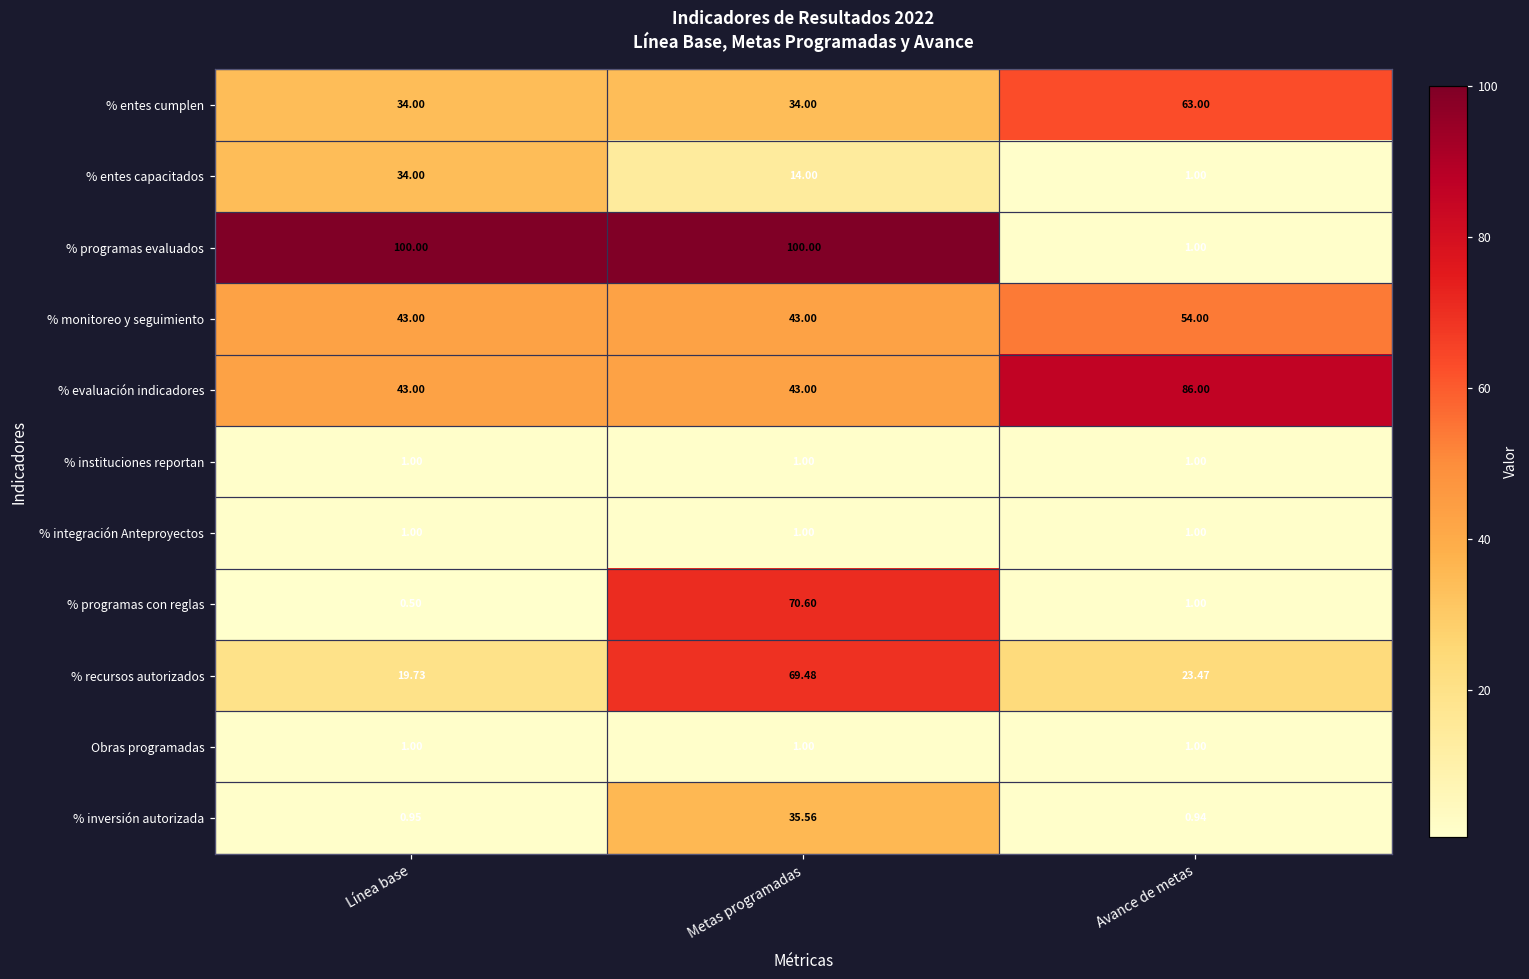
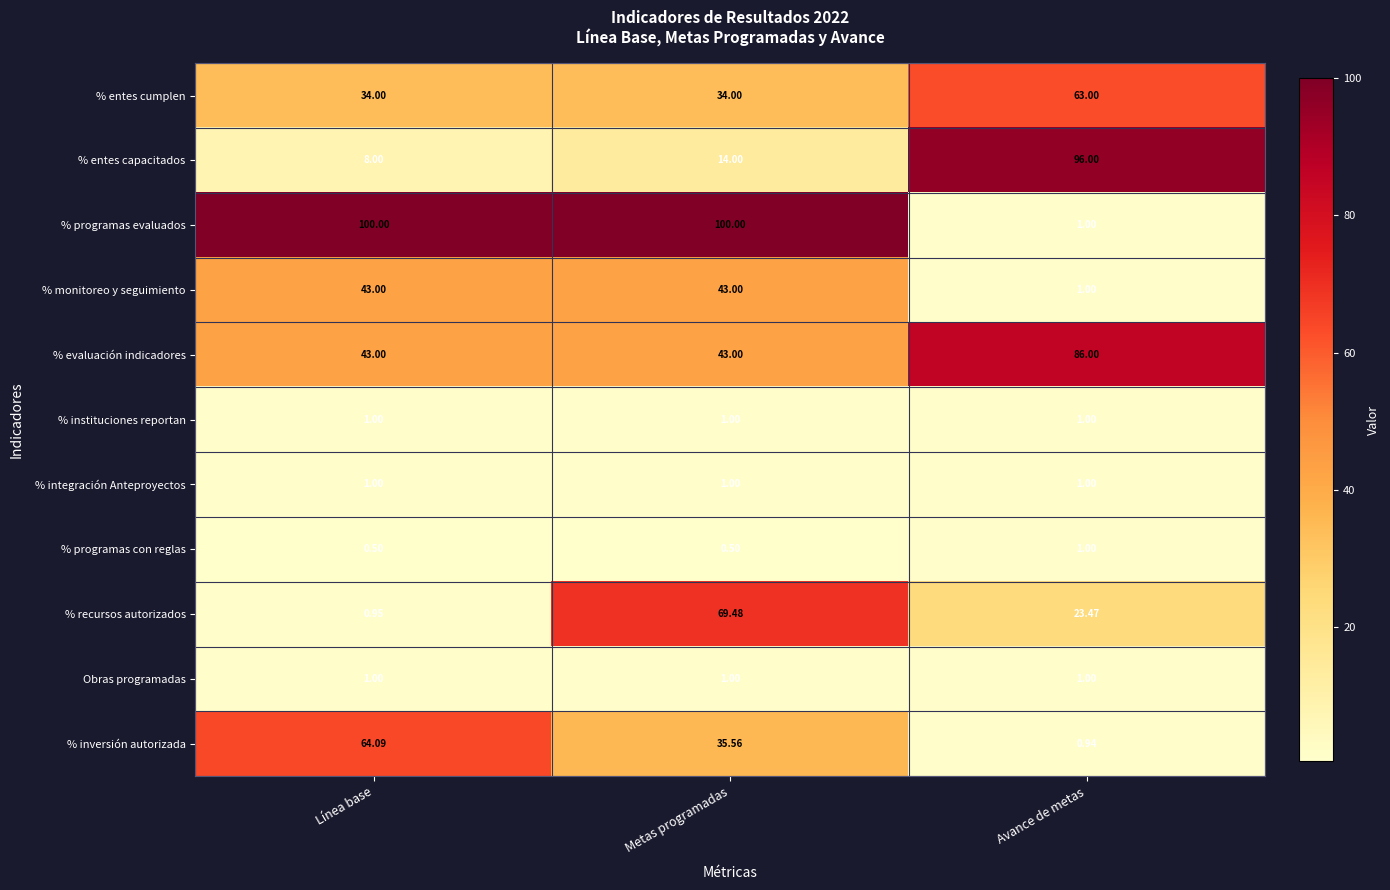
  {
    "% entes cumplen": {
      "Línea base": 34.00,
      "Metas programadas": 34.00,
      "Avance de metas": 63.00
    },
    "% entes capacitados": {
-     "Línea base": 34.00,
+     "Línea base": 8.00,
      "Metas programadas": 14.00,
-     "Avance de metas": 1.00
+     "Avance de metas": 96.00
    },
    "% programas evaluados": {
      "Línea base": 100.00,
      "Metas programadas": 100.00,
      "Avance de metas": 1.00
    },
    "% monitoreo y seguimiento": {
      "Línea base": 43.00,
      "Metas programadas": 43.00,
-     "Avance de metas": 54.00
+     "Avance de metas": 1.00
    },
    "% evaluación indicadores": {
      "Línea base": 43.00,
      "Metas programadas": 43.00,
      "Avance de metas": 86.00
    },
    "% instituciones reportan": {
      "Línea base": 1.00,
      "Metas programadas": 1.00,
      "Avance de metas": 1.00
    },
    "% integración Anteproyectos": {
      "Línea base": 1.00,
      "Metas programadas": 1.00,
      "Avance de metas": 1.00
    },
    "% programas con reglas": {
      "Línea base": 0.50,
-     "Metas programadas": 70.60,
+     "Metas programadas": 0.50,
      "Avance de metas": 1.00
    },
    "% recursos autorizados": {
-     "Línea base": 19.73,
+     "Línea base": 0.95,
      "Metas programadas": 69.48,
      "Avance de metas": 23.47
    },
    "Obras programadas": {
      "Línea base": 1.00,
      "Metas programadas": 1.00,
      "Avance de metas": 1.00
    },
    "% inversión autorizada": {
-     "Línea base": 0.95,
+     "Línea base": 64.09,
      "Metas programadas": 35.56,
      "Avance de metas": 0.94
    }
  }
